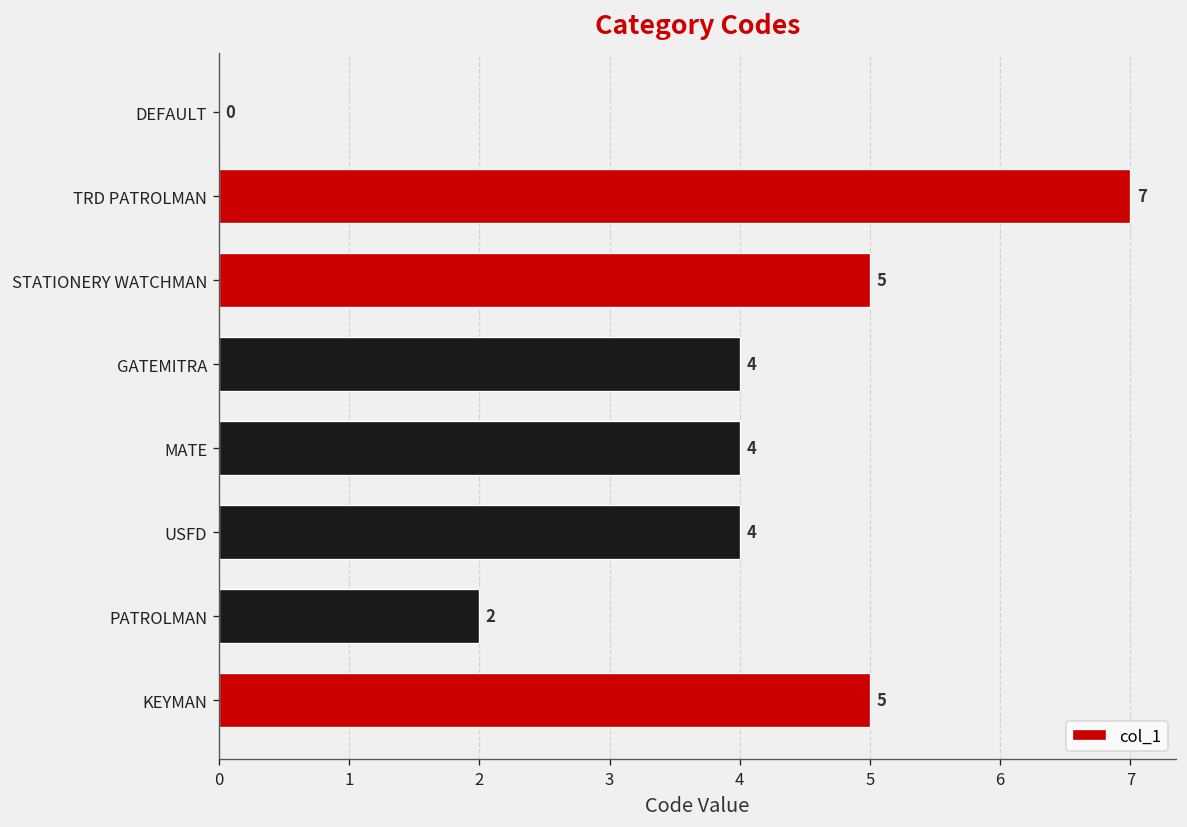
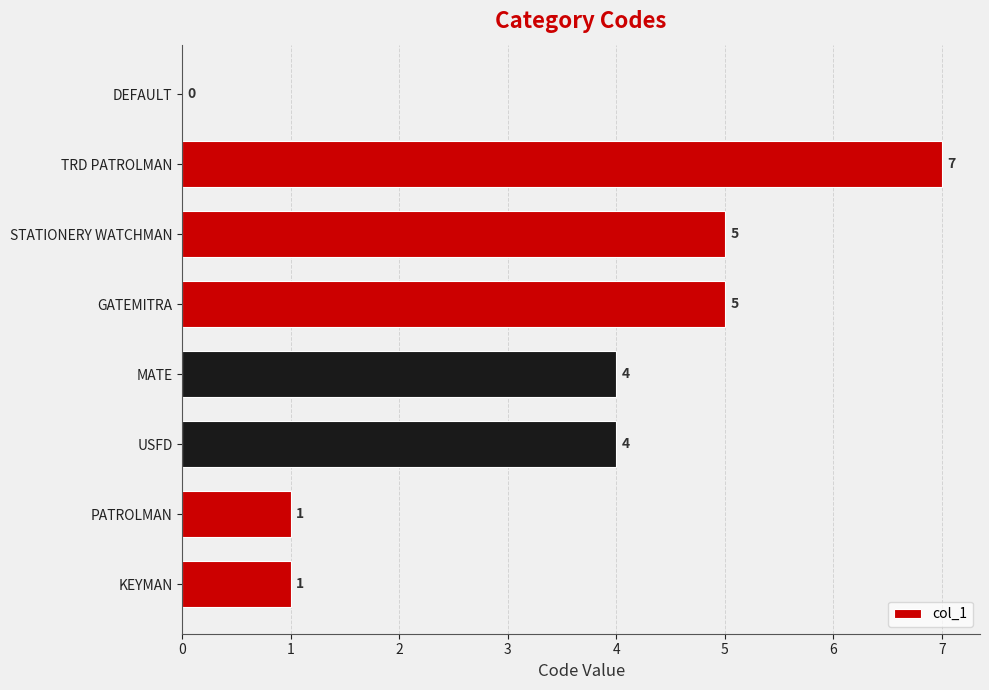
  {
    "DEFAULT": 0,
    "TRD PATROLMAN": 7,
    "STATIONERY WATCHMAN": 5,
-   "GATEMITRA": 4,
+   "GATEMITRA": 5,
    "MATE": 4,
    "USFD": 4,
-   "PATROLMAN": 2,
-   "KEYMAN": 5
+   "PATROLMAN": 1,
+   "KEYMAN": 1
  }
